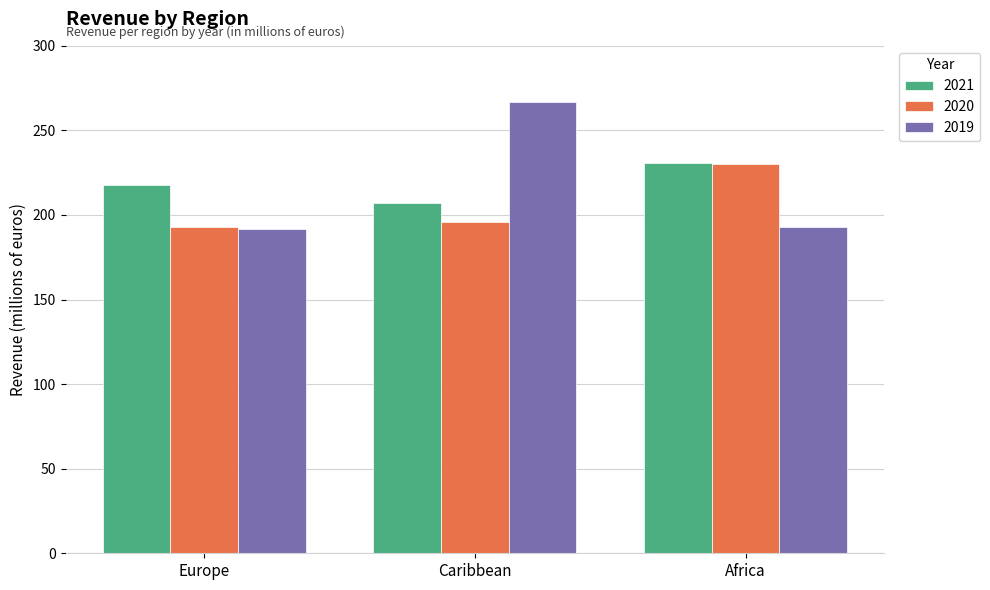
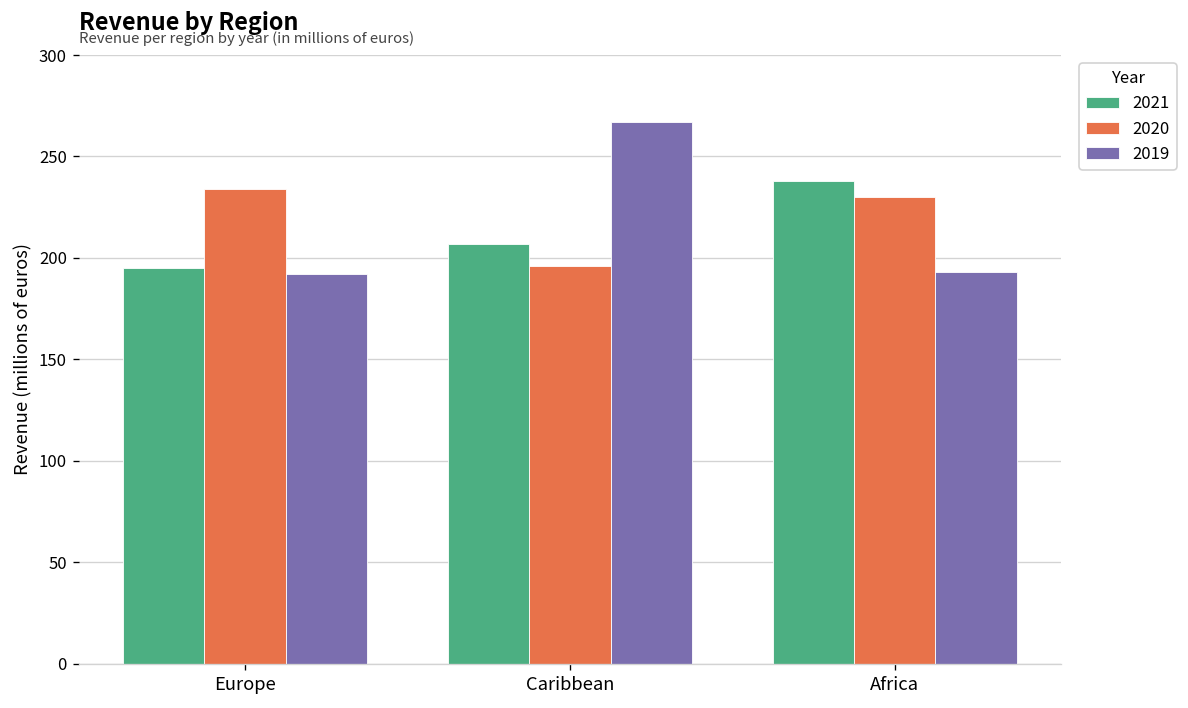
  {
    "2021": {
-     "Europe": 218,
+     "Europe": 195,
      "Caribbean": 207,
-     "Africa": 231
+     "Africa": 238
    },
    "2020": {
-     "Europe": 193,
+     "Europe": 234,
      "Caribbean": 196,
      "Africa": 230
    },
    "2019": {
      "Europe": 192,
      "Caribbean": 267,
      "Africa": 193
    }
  }
